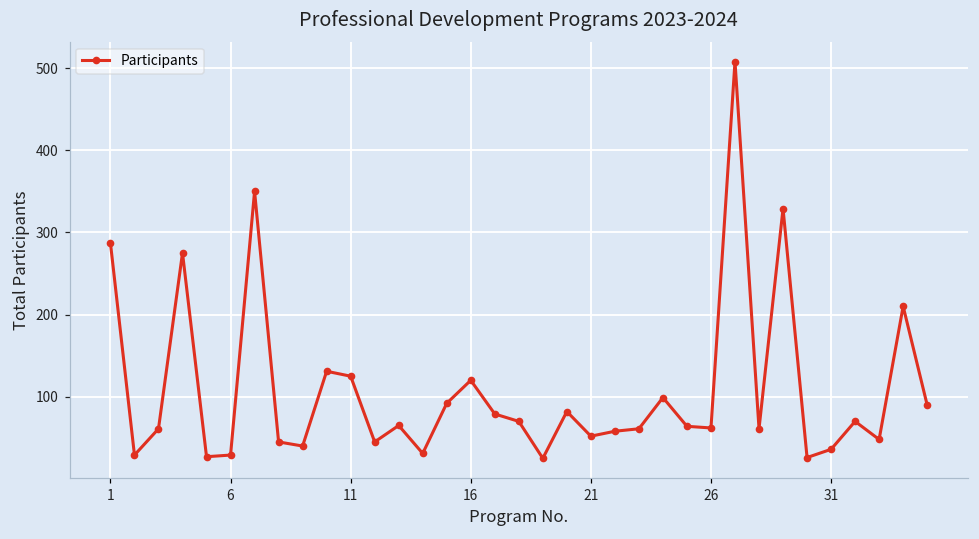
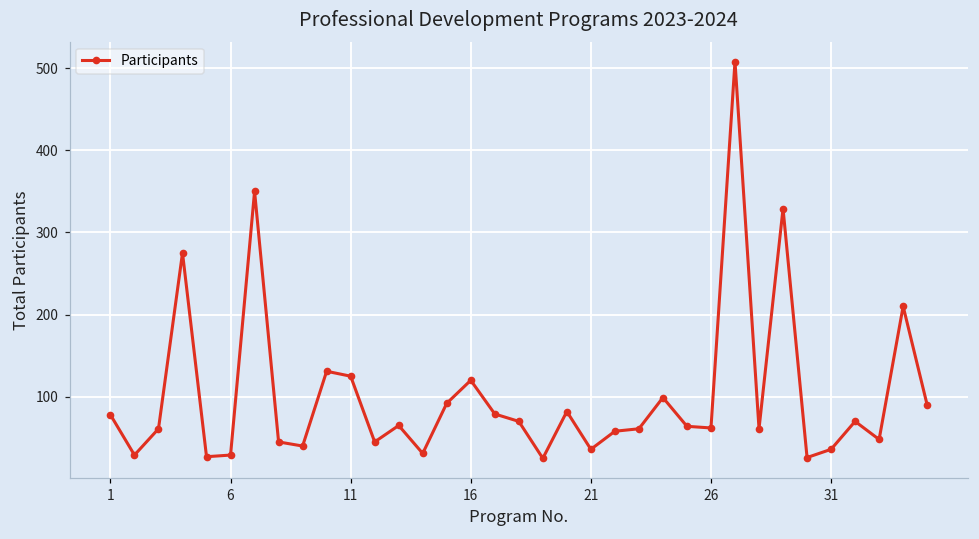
  {
-   "1": 290,
+   "1": 80,
    "6": 30,
    "11": 130,
    "16": 120,
-   "21": 50,
+   "21": 40,
    "26": 60,
    "31": 40
  }
